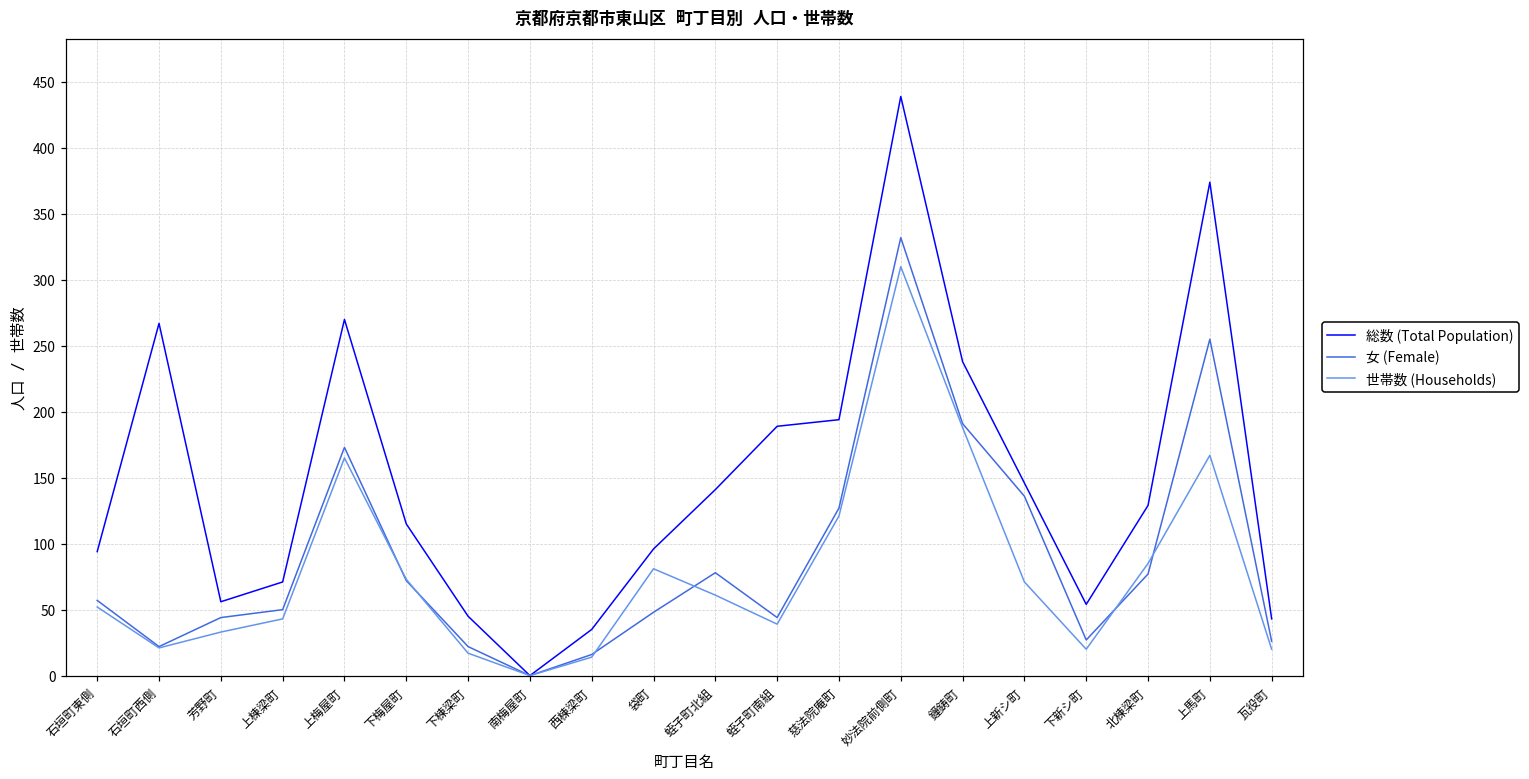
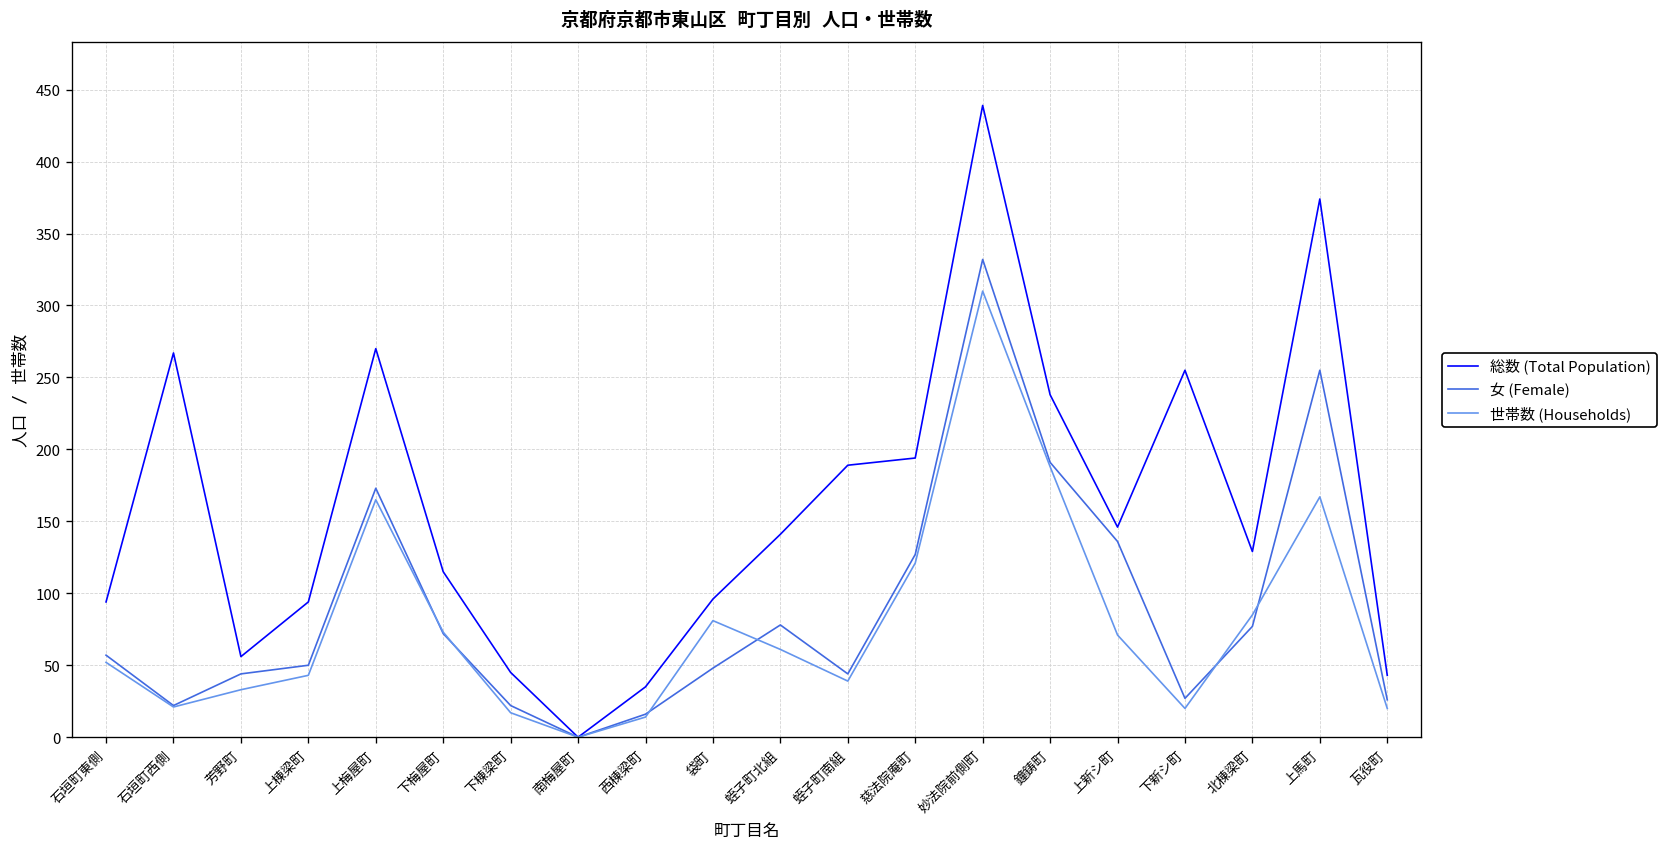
  {
    "総数 (Total Population)": {
      "石垣町東側": 94,
      "石垣町西側": 267,
      "芳野町": 56,
-     "上棟梁町": 71,
+     "上棟梁町": 94,
      "上梅屋町": 270,
      "下梅屋町": 115,
      "下棟梁町": 45,
      "西棟梁町": 35,
      "袋町": 96,
      "蛭子町北組": 141,
      "蛭子町南組": 189,
      "慈法院庵町": 194,
      "妙法院前側町": 439,
      "鐘鋳町": 238,
      "上新シ町": 146,
-     "下新シ町": 54,
+     "下新シ町": 255,
      "北棟梁町": 129,
      "上馬町": 374,
      "瓦役町": 43
    }
  }
